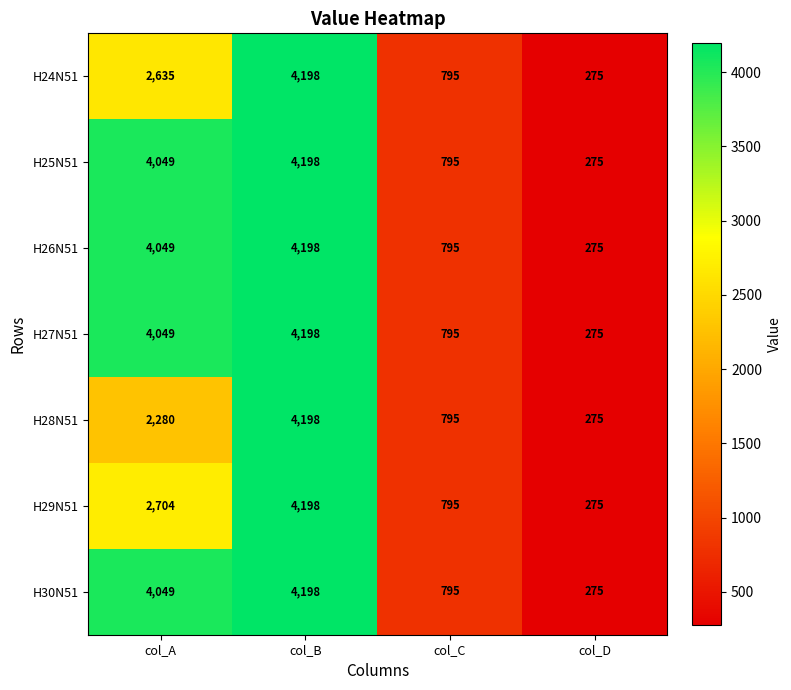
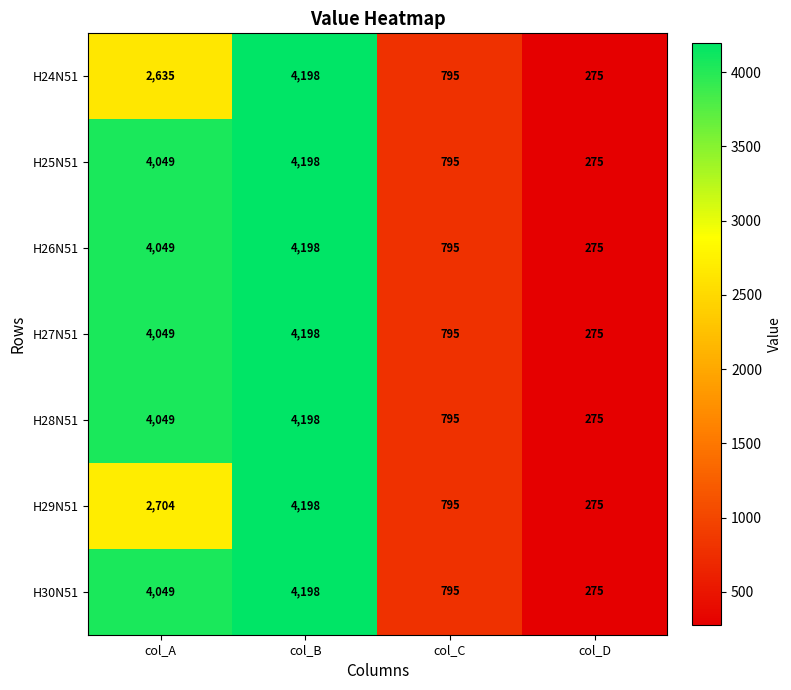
  {
    "H24N51": {
      "col_A": "2,635",
      "col_B": "4,198",
      "col_C": "795",
      "col_D": "275"
    },
    "H25N51": {
      "col_A": "4,049",
      "col_B": "4,198",
      "col_C": "795",
      "col_D": "275"
    },
    "H26N51": {
      "col_A": "4,049",
      "col_B": "4,198",
      "col_C": "795",
      "col_D": "275"
    },
    "H27N51": {
      "col_A": "4,049",
      "col_B": "4,198",
      "col_C": "795",
      "col_D": "275"
    },
    "H28N51": {
-     "col_A": "2,280",
+     "col_A": "4,049",
      "col_B": "4,198",
      "col_C": "795",
      "col_D": "275"
    },
    "H29N51": {
      "col_A": "2,704",
      "col_B": "4,198",
      "col_C": "795",
      "col_D": "275"
    },
    "H30N51": {
      "col_A": "4,049",
      "col_B": "4,198",
      "col_C": "795",
      "col_D": "275"
    }
  }
